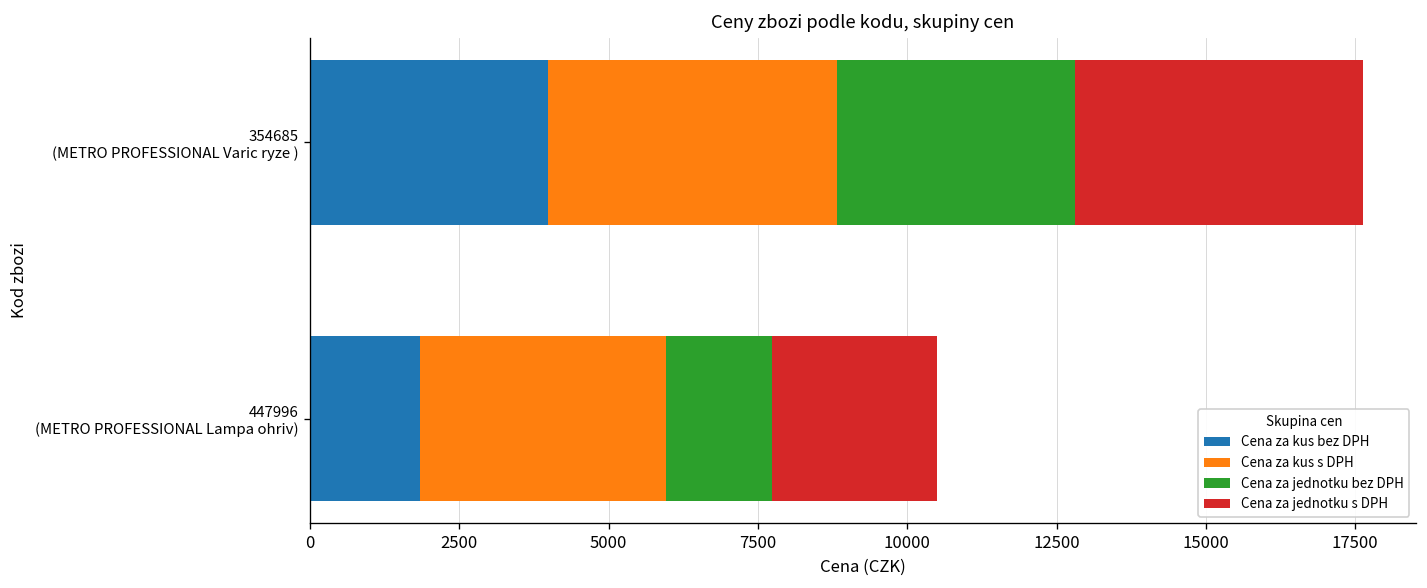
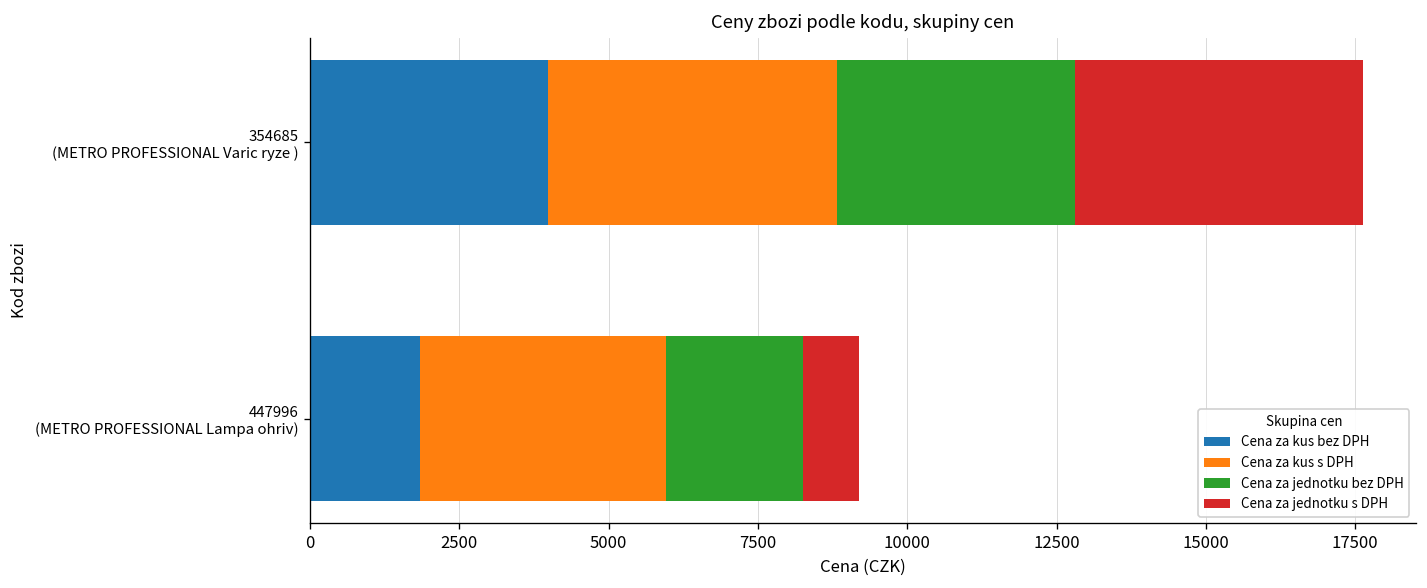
  {
    "Cena za kus bez DPH": {
      "354685 (METRO PROFESSIONAL Varic ryze )": 4000,
      "447996 (METRO PROFESSIONAL Lampa ohriv)": 1900
    },
    "Cena za kus s DPH": {
      "354685 (METRO PROFESSIONAL Varic ryze )": 4800,
      "447996 (METRO PROFESSIONAL Lampa ohriv)": 4100
    },
    "Cena za jednotku bez DPH": {
      "354685 (METRO PROFESSIONAL Varic ryze )": 4000,
-     "447996 (METRO PROFESSIONAL Lampa ohriv)": 1800
+     "447996 (METRO PROFESSIONAL Lampa ohriv)": 2300
    },
    "Cena za jednotku s DPH": {
      "354685 (METRO PROFESSIONAL Varic ryze )": 4800,
-     "447996 (METRO PROFESSIONAL Lampa ohriv)": 2800
+     "447996 (METRO PROFESSIONAL Lampa ohriv)": 900
    }
  }
